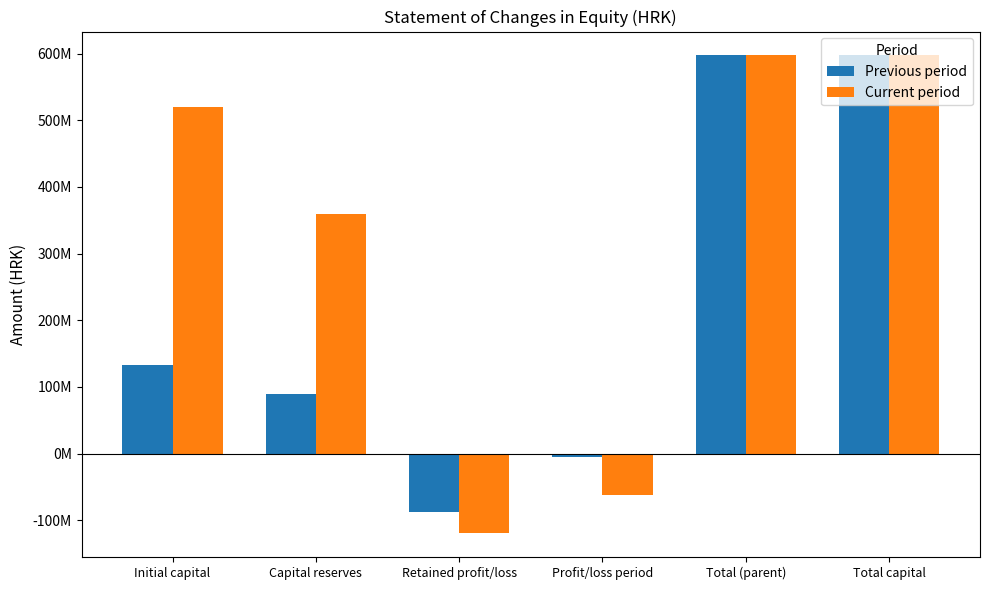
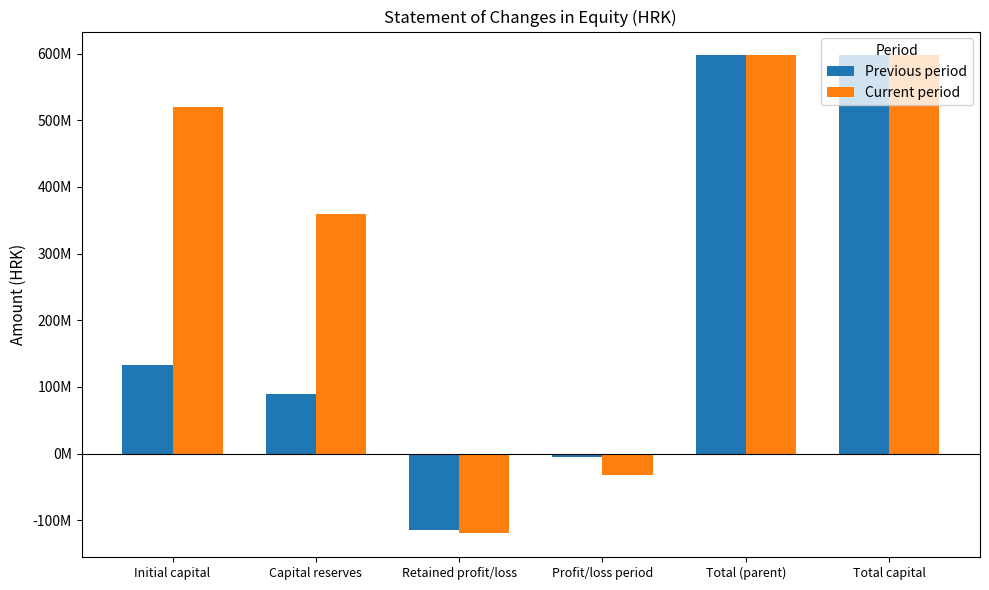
  {
    "Previous period": {
      "Initial capital": 130000000,
      "Capital reserves": 90000000,
-     "Retained profit/loss": -90000000,
+     "Retained profit/loss": -110000000,
      "Profit/loss period": 0,
      "Total (parent)": 600000000
    },
    "Current period": {
      "Initial capital": 520000000,
      "Capital reserves": 360000000,
      "Retained profit/loss": -120000000,
-     "Profit/loss period": -60000000,
+     "Profit/loss period": -30000000,
      "Total (parent)": 600000000
    }
  }
